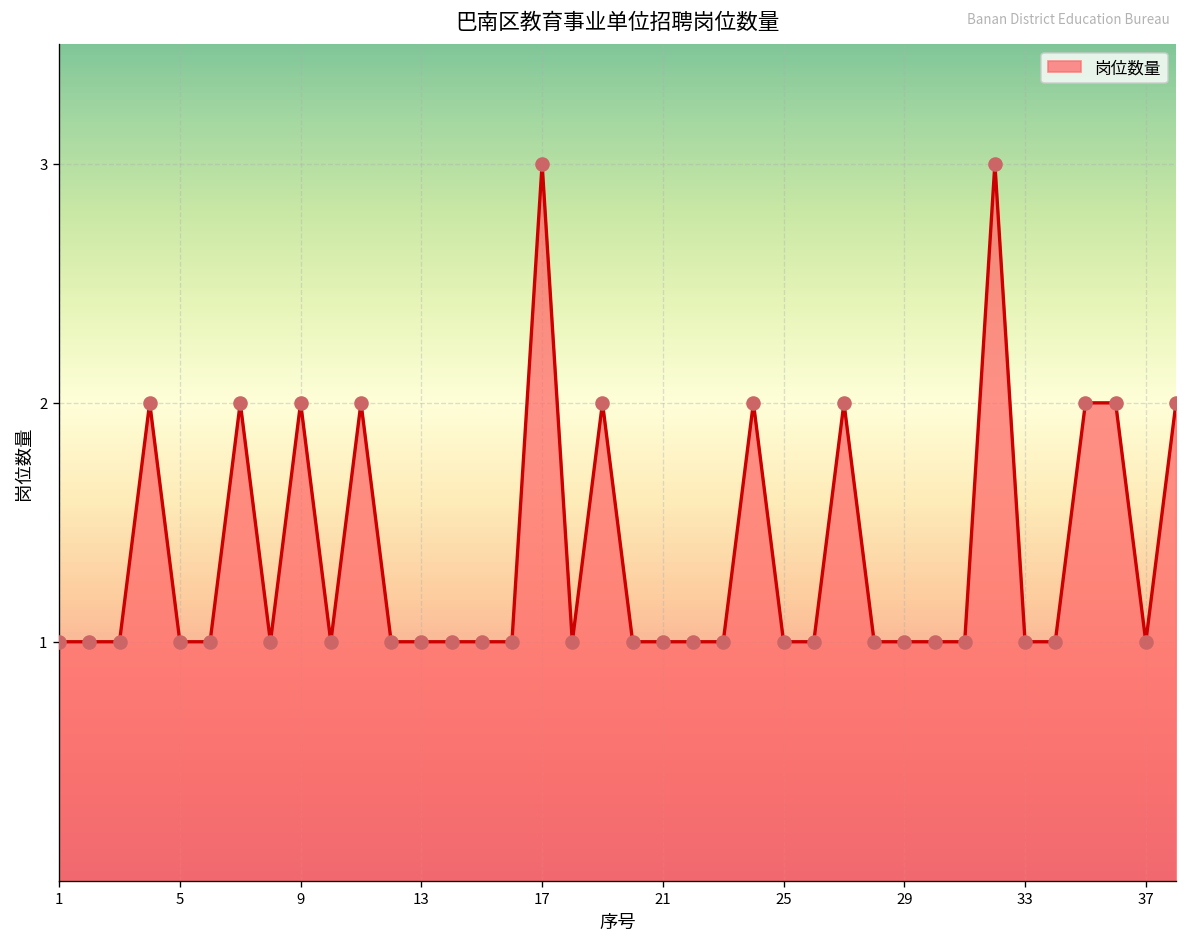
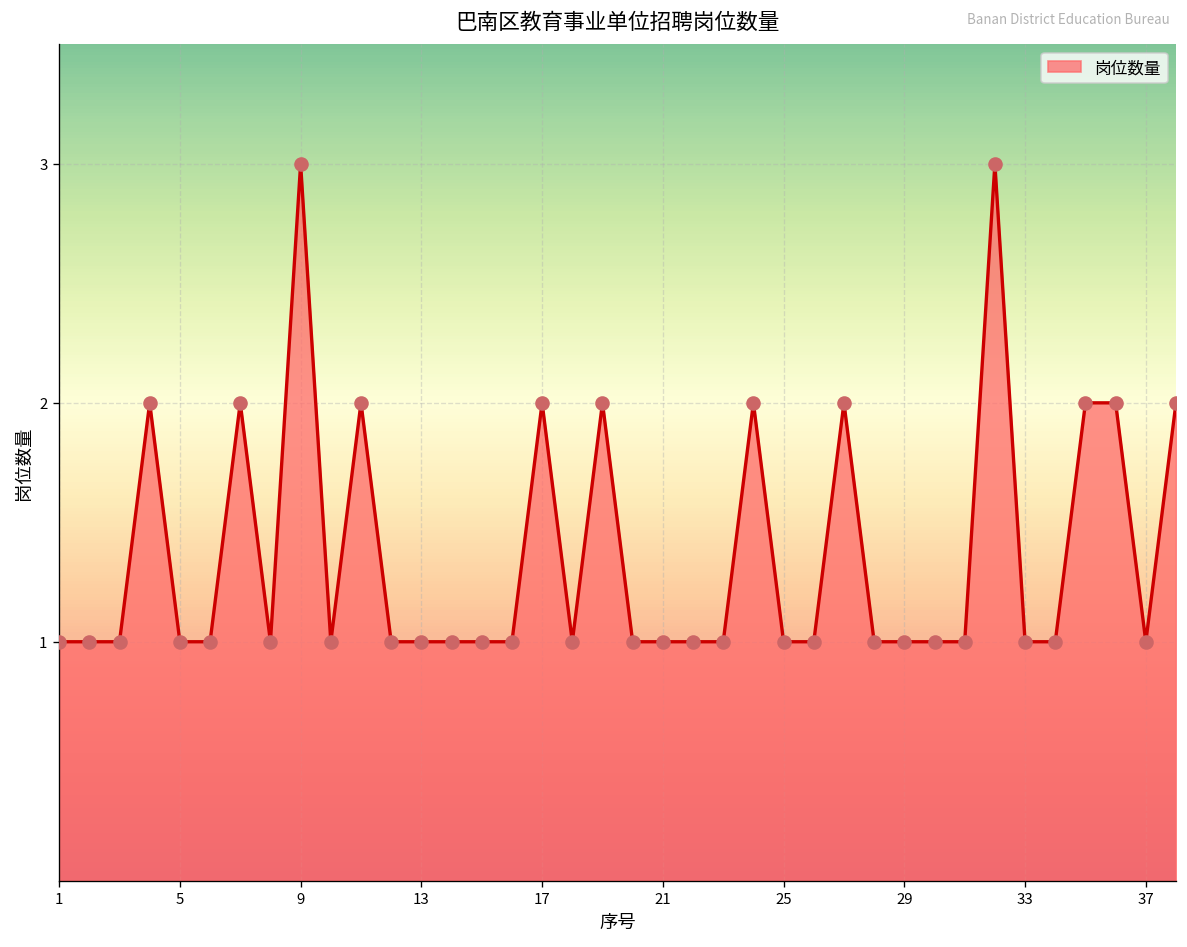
  {
    "1": 1,
    "5": 1,
-   "9": 2,
+   "9": 3,
    "13": 1,
-   "17": 3,
+   "17": 2,
    "21": 1,
    "25": 1,
    "29": 1,
    "33": 1,
    "37": 1
  }
